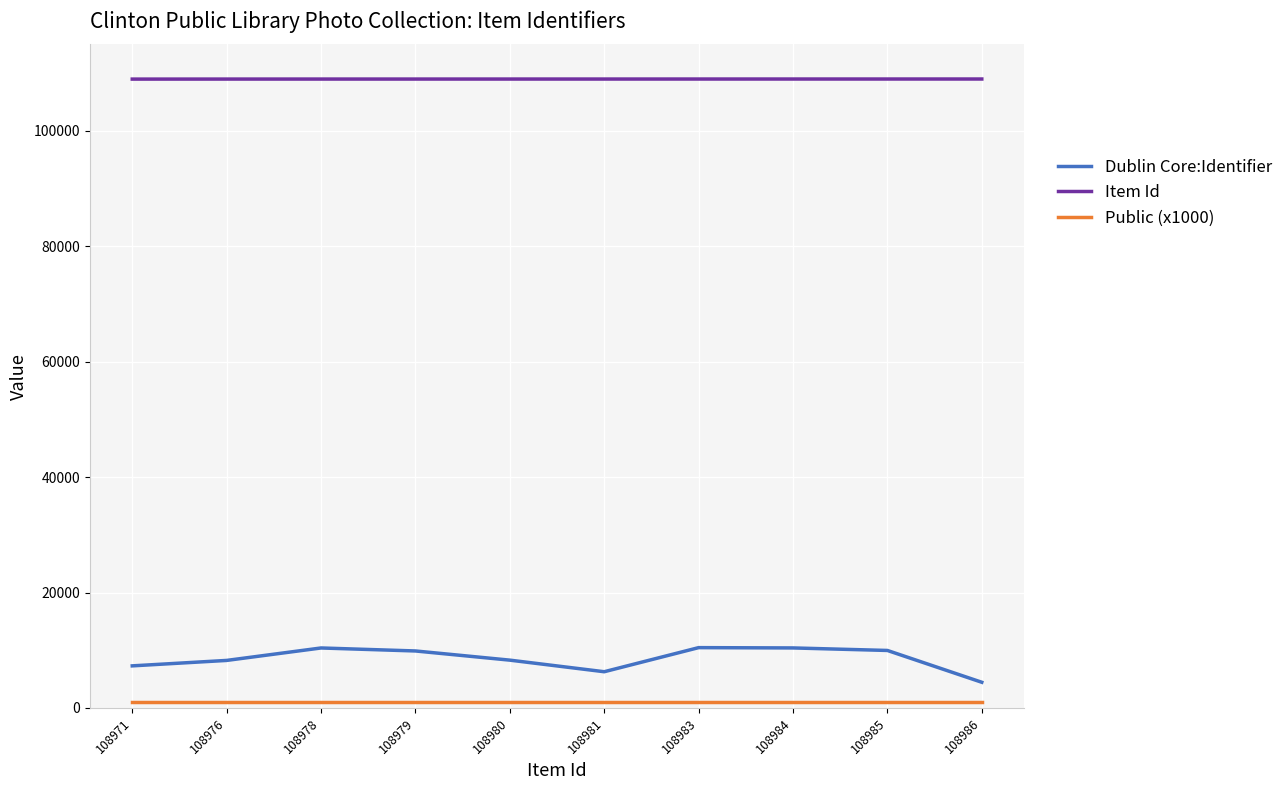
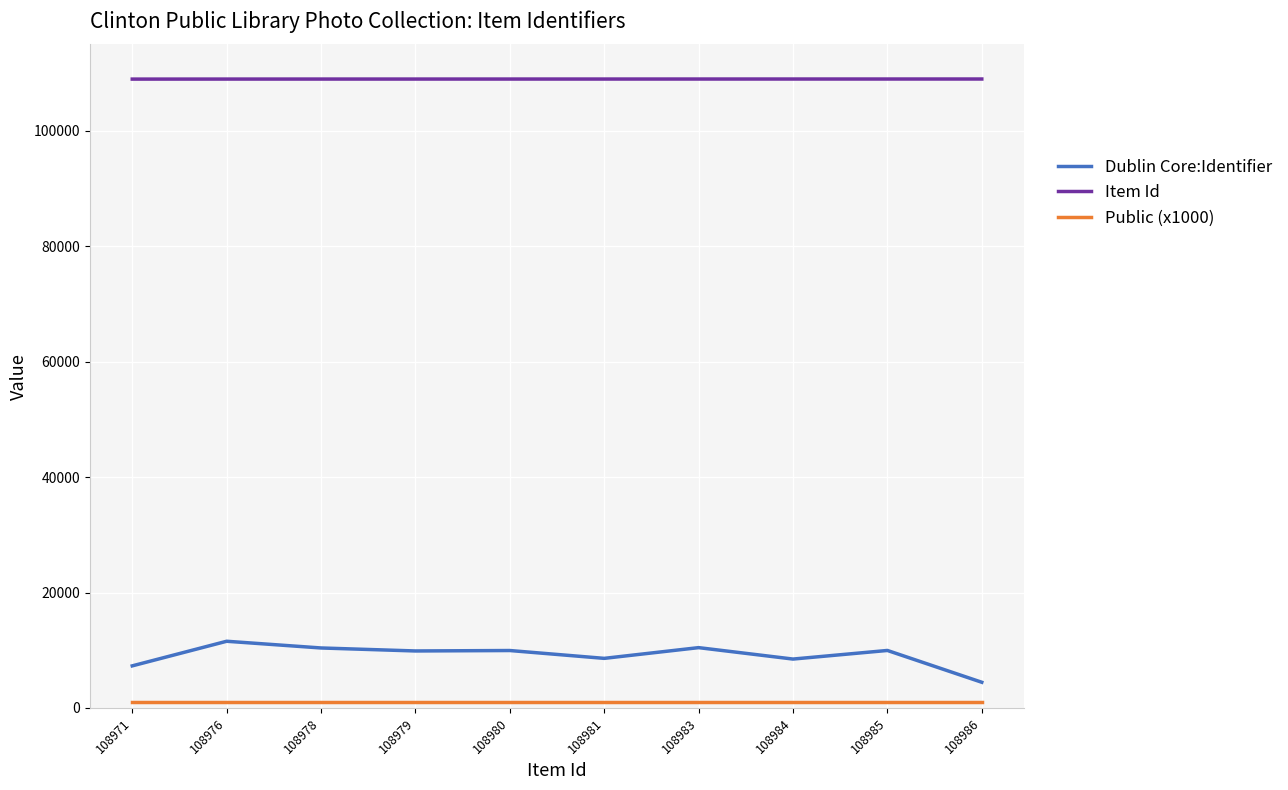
  {
    "Dublin Core:Identifier": {
      "108971": 7000,
-     "108976": 8000,
+     "108976": 12000,
      "108978": 10000,
      "108979": 10000,
-     "108980": 8000,
-     "108981": 6000,
+     "108980": 10000,
+     "108981": 9000,
      "108983": 10000,
-     "108984": 10000,
+     "108984": 8000,
      "108985": 10000,
      "108986": 4000
    },
    "Item Id": {
      "108971": 109000,
      "108976": 109000,
      "108978": 109000,
      "108979": 109000,
      "108980": 109000,
      "108981": 109000,
      "108983": 109000,
      "108984": 109000,
      "108985": 109000,
      "108986": 109000
    },
    "Public (x1000)": {
      "108971": 1000,
      "108976": 1000,
      "108978": 1000,
      "108979": 1000,
      "108980": 1000,
      "108981": 1000,
      "108983": 1000,
      "108984": 1000,
      "108985": 1000,
      "108986": 1000
    }
  }
